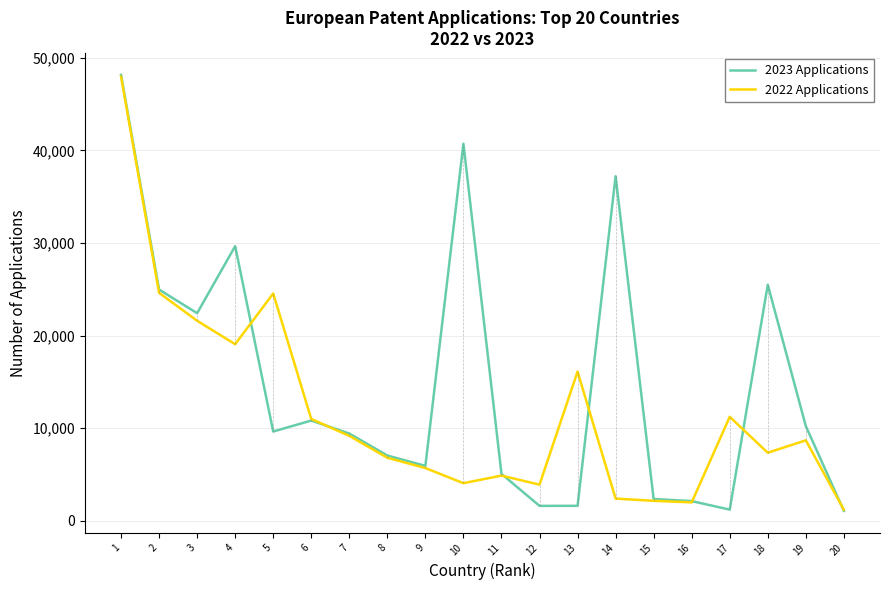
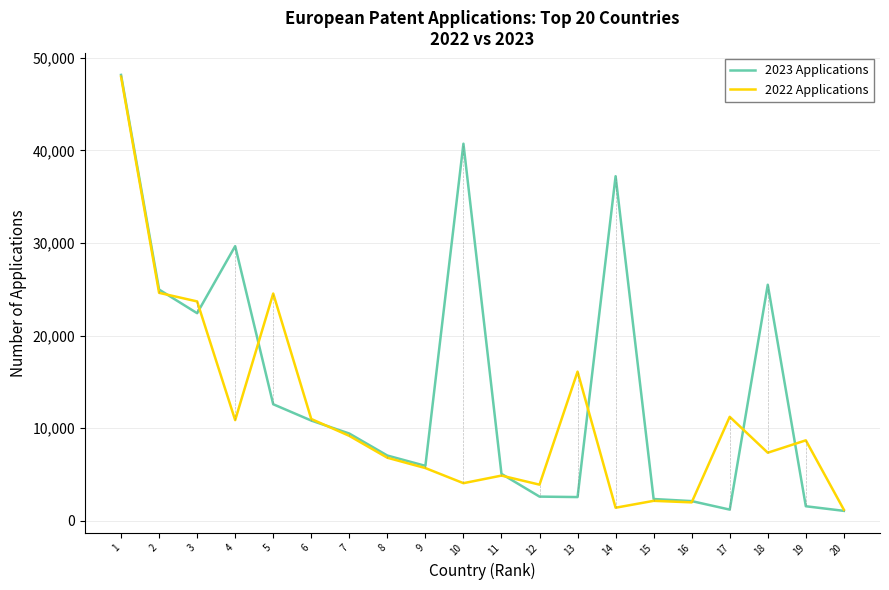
  {
    "2023 Applications": {
-     "5": "10,000",
-     "12": "2,000",
-     "13": "2,000",
-     "19": "10,000"
+     "5": "13,000",
+     "12": "3,000",
+     "13": "3,000",
+     "19": "2,000"
    },
    "2022 Applications": {
-     "3": "22,000",
-     "4": "19,000",
-     "14": "2,000"
+     "3": "24,000",
+     "4": "11,000",
+     "14": "1,000"
    }
  }
